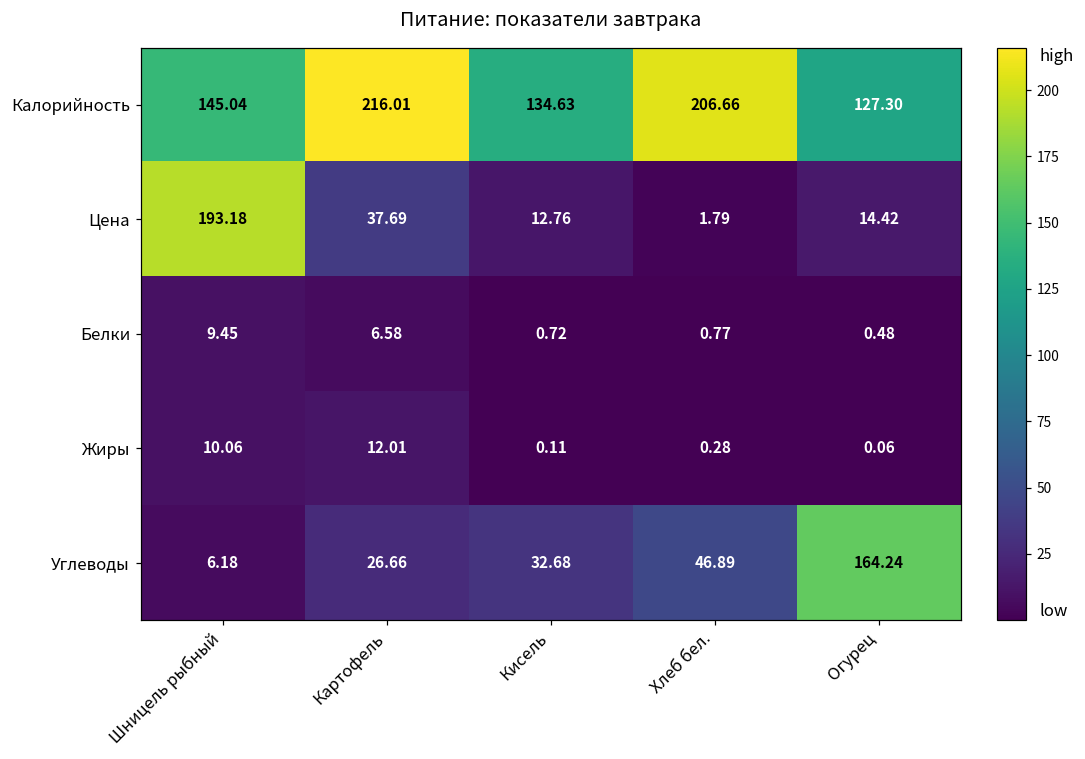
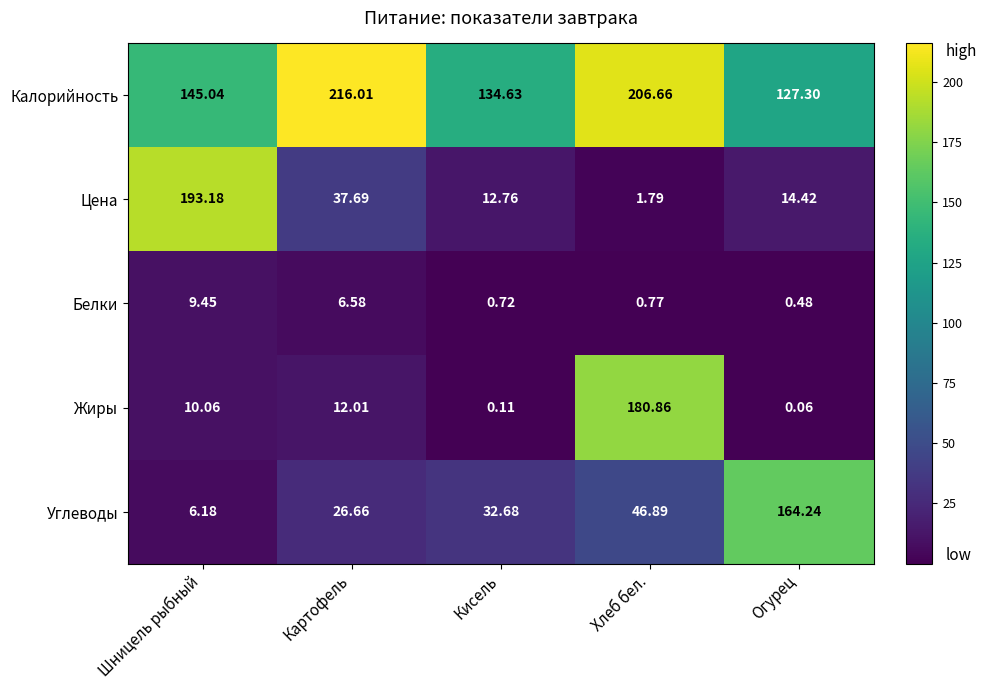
  {
    "Калорийность": {
      "Шницель рыбный": 145.04,
      "Картофель": 216.01,
      "Кисель": 134.63,
      "Хлеб бел.": 206.66,
      "Огурец": 127.30
    },
    "Цена": {
      "Шницель рыбный": 193.18,
      "Картофель": 37.69,
      "Кисель": 12.76,
      "Хлеб бел.": 1.79,
      "Огурец": 14.42
    },
    "Белки": {
      "Шницель рыбный": 9.45,
      "Картофель": 6.58,
      "Кисель": 0.72,
      "Хлеб бел.": 0.77,
      "Огурец": 0.48
    },
    "Жиры": {
      "Шницель рыбный": 10.06,
      "Картофель": 12.01,
      "Кисель": 0.11,
-     "Хлеб бел.": 0.28,
+     "Хлеб бел.": 180.86,
      "Огурец": 0.06
    },
    "Углеводы": {
      "Шницель рыбный": 6.18,
      "Картофель": 26.66,
      "Кисель": 32.68,
      "Хлеб бел.": 46.89,
      "Огурец": 164.24
    }
  }
